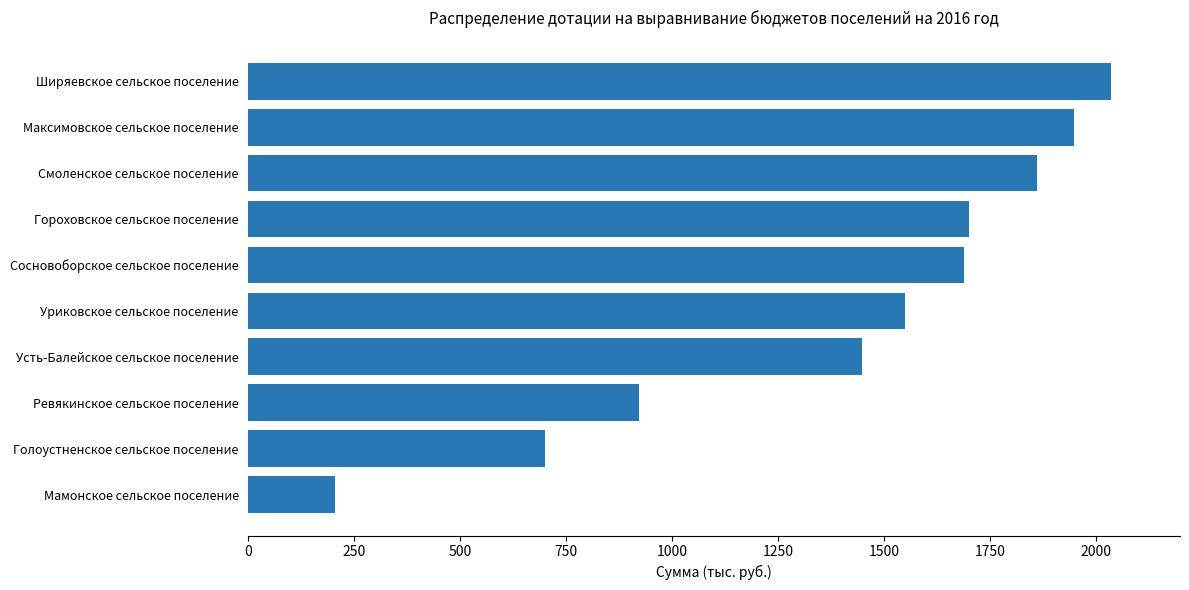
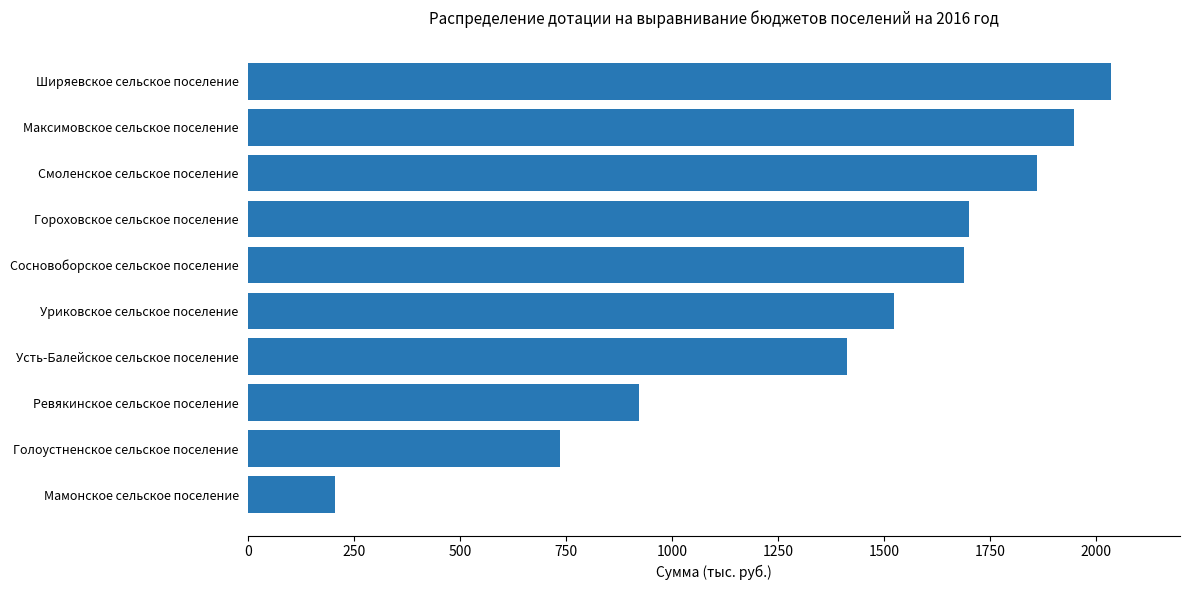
  {
    "Ширяевское сельское поселение": 2030,
    "Максимовское сельское поселение": 1950,
    "Смоленское сельское поселение": 1860,
    "Гороховское сельское поселение": 1700,
    "Сосновоборское сельское поселение": 1690,
-   "Уриковское сельское поселение": 1550,
-   "Усть-Балейское сельское поселение": 1450,
+   "Уриковское сельское поселение": 1520,
+   "Усть-Балейское сельское поселение": 1410,
    "Ревякинское сельское поселение": 920,
-   "Голоустненское сельское поселение": 700,
+   "Голоустненское сельское поселение": 740,
    "Мамонское сельское поселение": 200
  }
